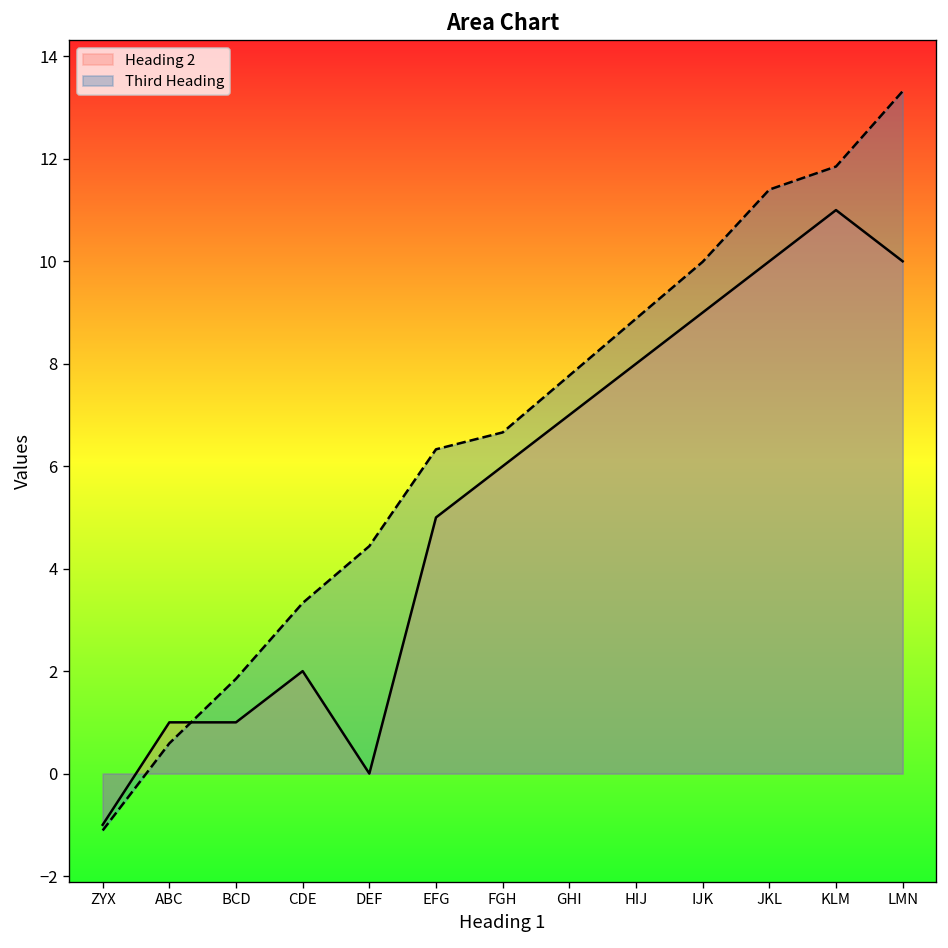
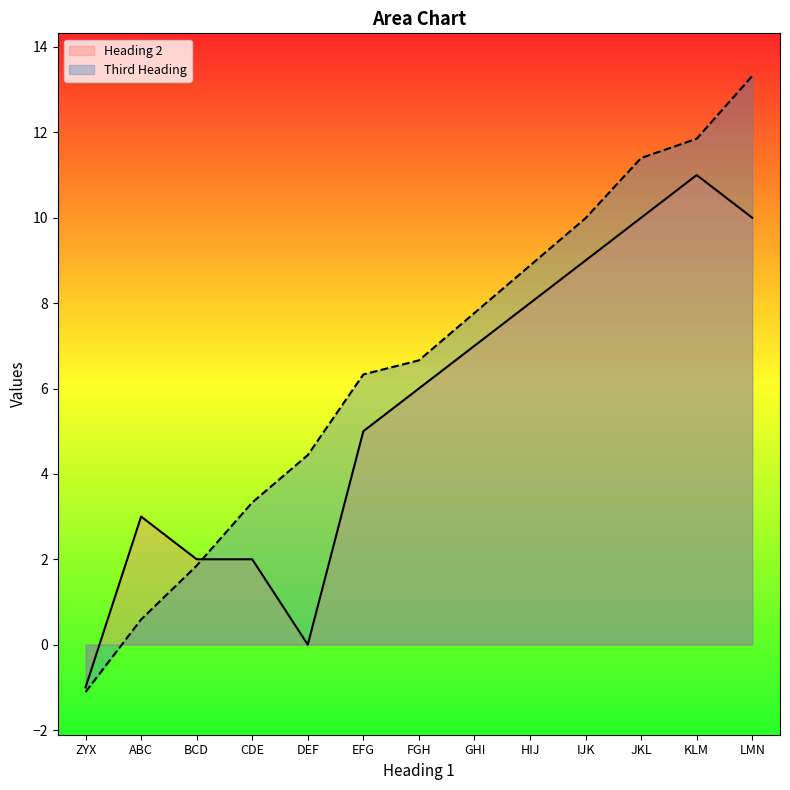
  {
    "Heading 2": {
-     "ABC": 1,
-     "BCD": 1
+     "ABC": 3,
+     "BCD": 2
    }
  }
